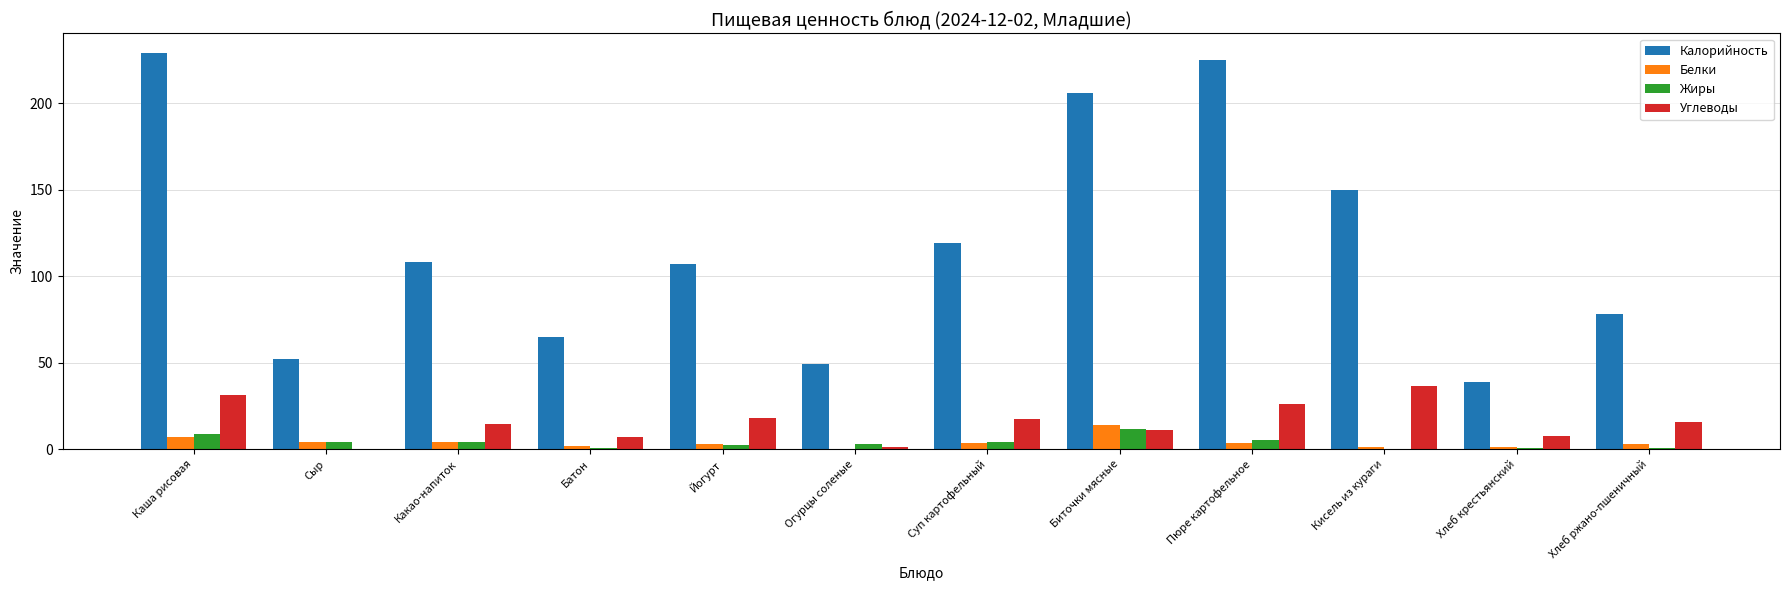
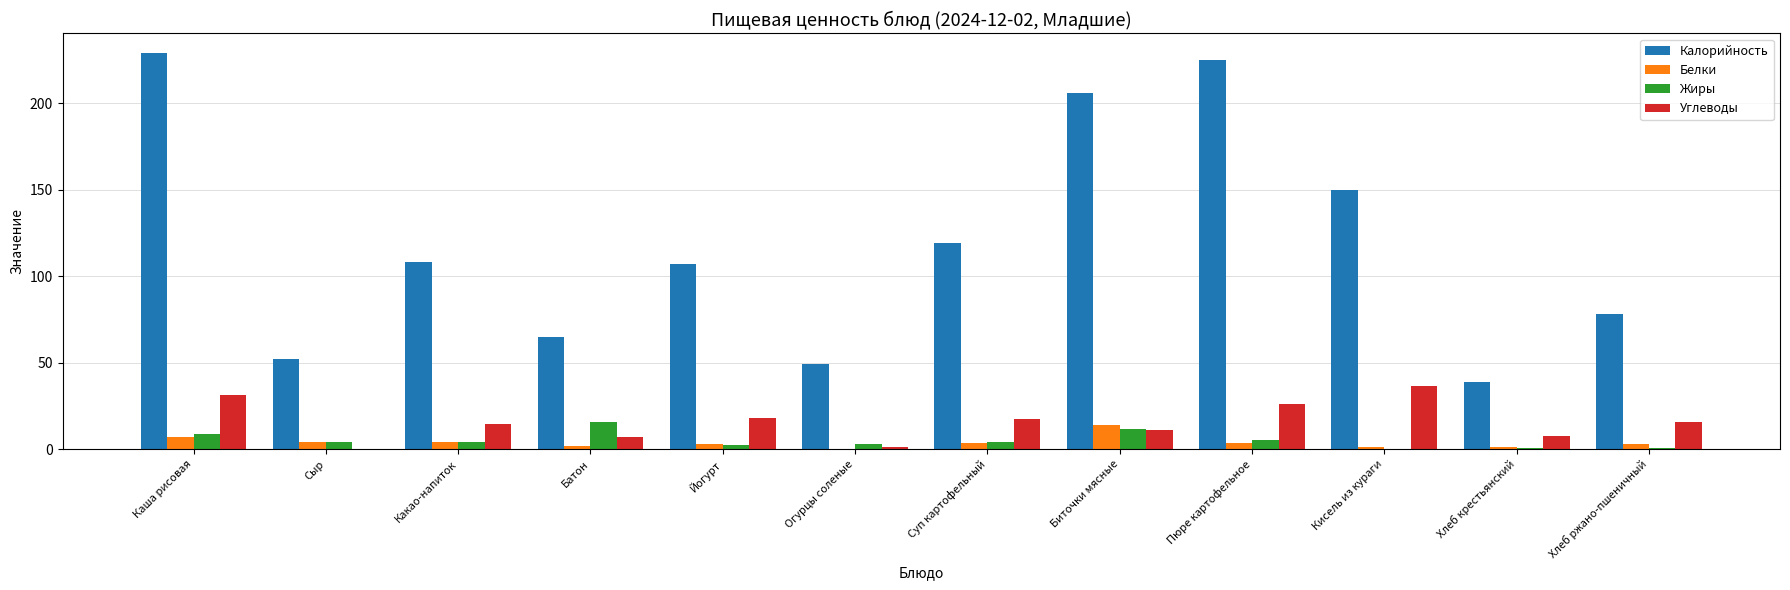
  {
    "Калорийность": {
      "Каша рисовая": 229,
      "Сыр": 52,
      "Какао-напиток": 108,
      "Батон": 65,
      "Йогурт": 107,
      "Огурцы соленые": 49,
      "Суп картофельный": 119,
      "Биточки мясные": 206,
      "Пюре картофельное": 225,
      "Кисель из кураги": 150,
      "Хлеб крестьянский": 39,
      "Хлеб ржано-пшеничный": 78
    },
    "Белки": {
      "Каша рисовая": 7,
      "Сыр": 4,
      "Какао-напиток": 4,
      "Батон": 2,
      "Йогурт": 3,
      "Суп картофельный": 3,
      "Биточки мясные": 14,
      "Пюре картофельное": 3,
      "Хлеб ржано-пшеничный": 3
    },
    "Жиры": {
      "Каша рисовая": 8,
      "Сыр": 4,
      "Какао-напиток": 4,
-     "Батон": 1,
+     "Батон": 16,
      "Йогурт": 3,
      "Огурцы соленые": 3,
      "Суп картофельный": 4,
      "Биточки мясные": 12,
      "Пюре картофельное": 5
    },
    "Углеводы": {
      "Каша рисовая": 31,
      "Сыр": 0,
      "Какао-напиток": 15,
      "Батон": 7,
      "Йогурт": 18,
      "Суп картофельный": 17,
      "Биточки мясные": 11,
      "Пюре картофельное": 26,
      "Кисель из кураги": 37,
      "Хлеб крестьянский": 8,
      "Хлеб ржано-пшеничный": 16
    }
  }
